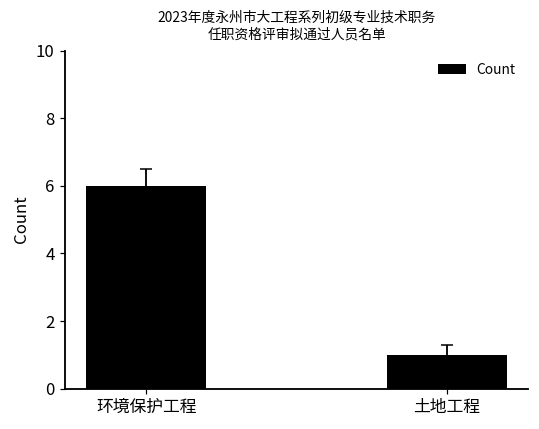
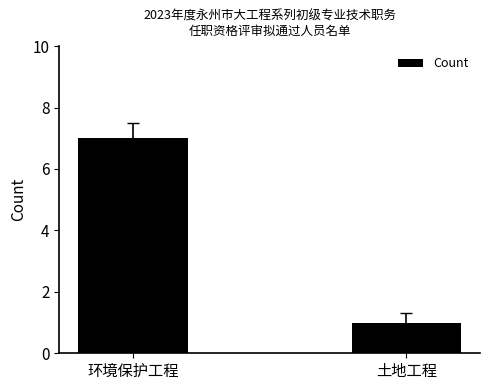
  {
    "Count": {
-     "环境保护工程": 6,
+     "环境保护工程": 7,
      "土地工程": 1
    }
  }
